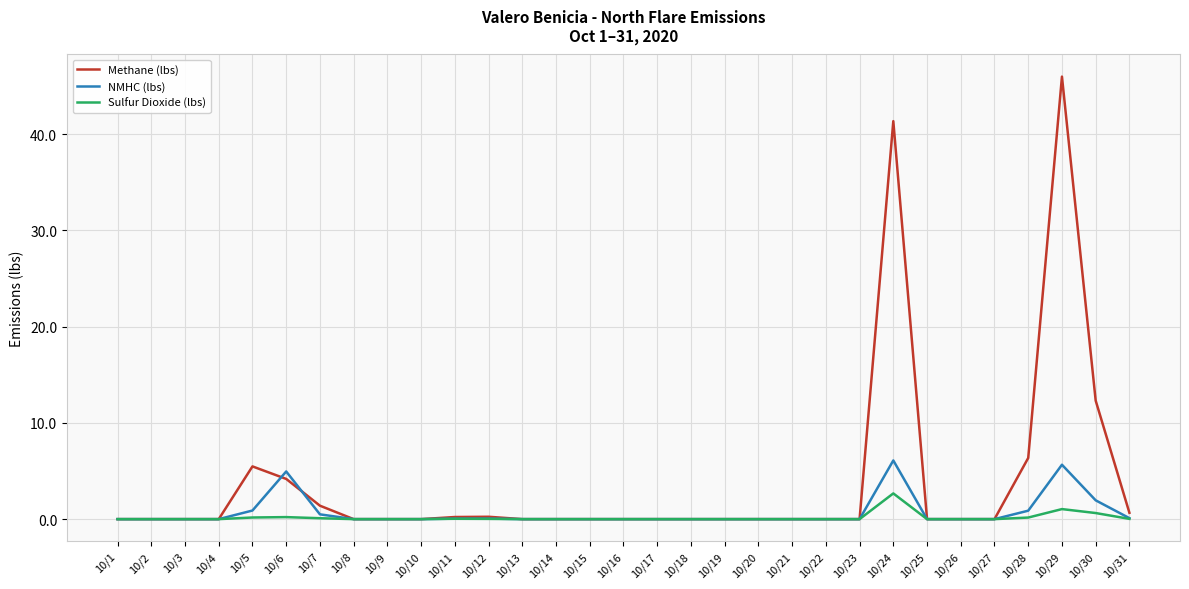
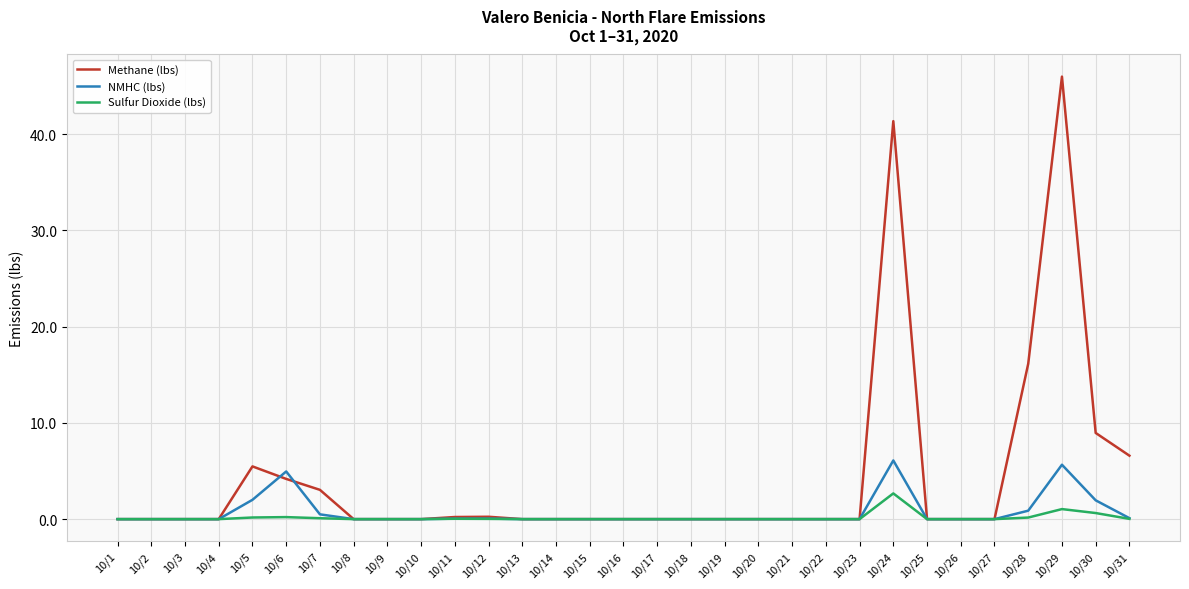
  {
    "Methane (lbs)": {
      "10/5": 5,
      "10/6": 4,
-     "10/7": 1,
+     "10/7": 3,
      "10/24": 41,
-     "10/28": 6,
+     "10/28": 16,
      "10/29": 46,
-     "10/30": 12,
-     "10/31": 1
+     "10/30": 9,
+     "10/31": 7
    },
    "NMHC (lbs)": {
-     "10/5": 1,
+     "10/5": 2,
      "10/6": 5,
      "10/7": 0,
      "10/24": 6,
      "10/28": 1,
      "10/29": 6,
      "10/30": 2
    },
    "Sulfur Dioxide (lbs)": {
      "10/5": 0,
      "10/6": 0,
      "10/7": 0,
      "10/24": 3,
      "10/28": 0,
      "10/29": 1,
      "10/30": 1
    }
  }
